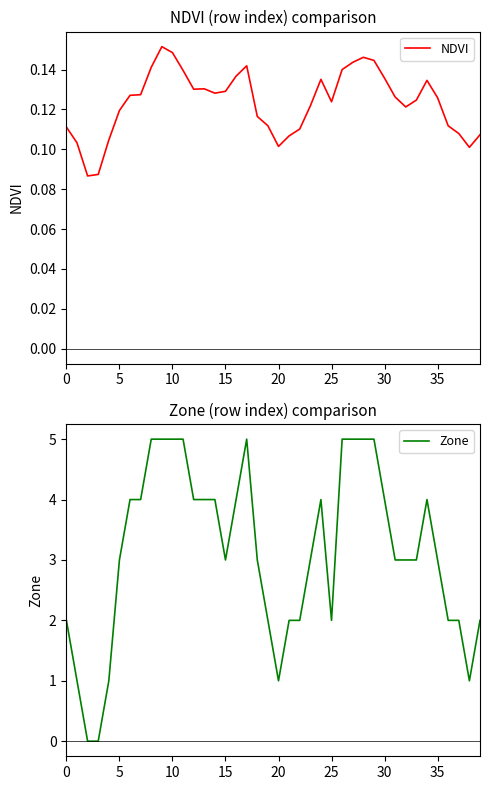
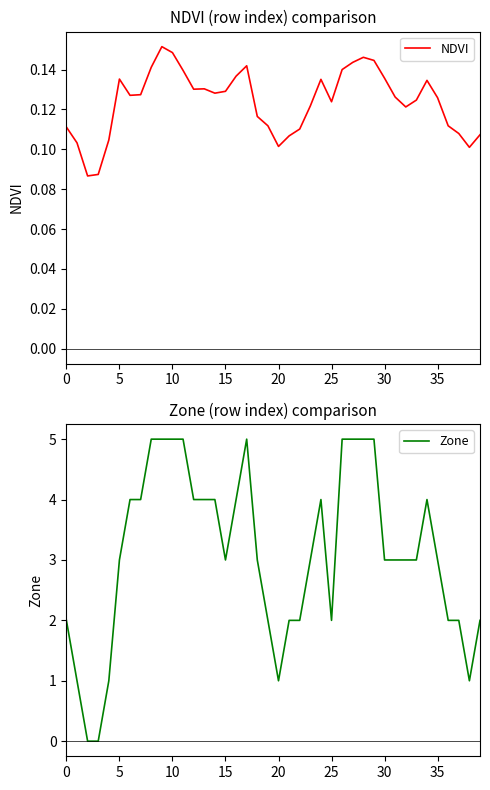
  {
    "NDVI (row index) comparison": {
      "0": 0.111,
-     "5": 0.119,
+     "5": 0.135,
      "10": 0.149,
      "15": 0.129,
      "20": 0.101,
      "25": 0.124,
      "30": 0.136,
      "35": 0.126
    },
    "Zone (row index) comparison": {
      "0": 2,
      "5": 3,
      "10": 5,
      "15": 3,
      "20": 1,
      "25": 2,
-     "30": 4,
+     "30": 3,
      "35": 3
    }
  }
